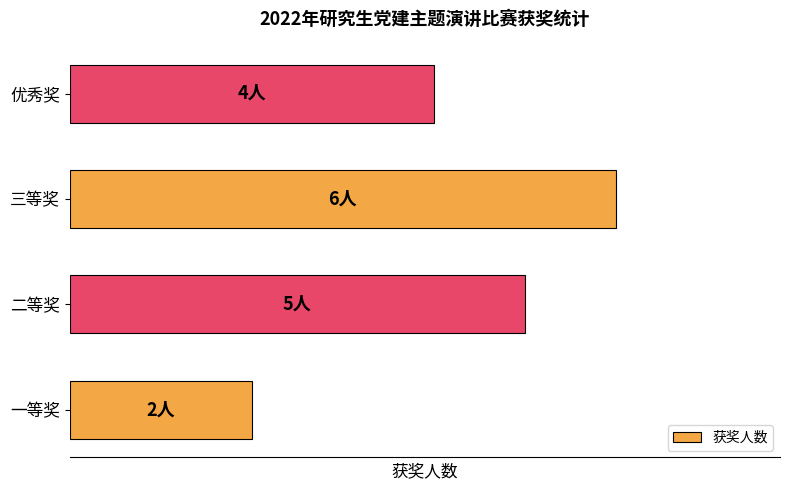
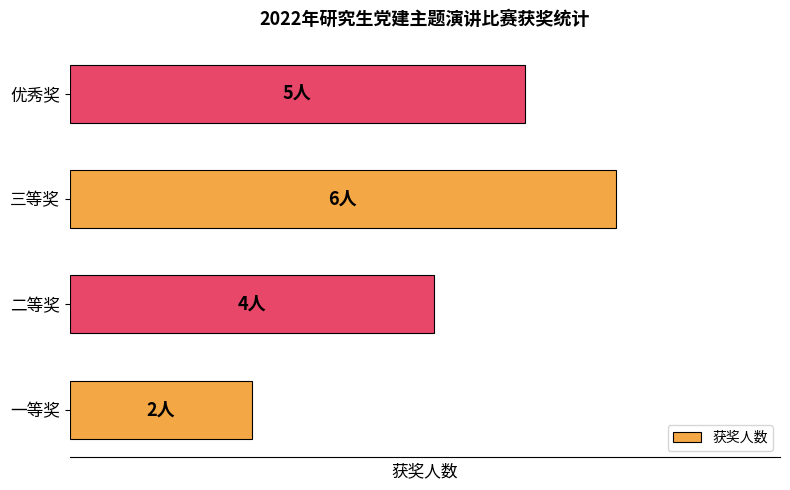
  {
-   "优秀奖": "4人",
+   "优秀奖": "5人",
    "三等奖": "6人",
-   "二等奖": "5人",
+   "二等奖": "4人",
    "一等奖": "2人"
  }
